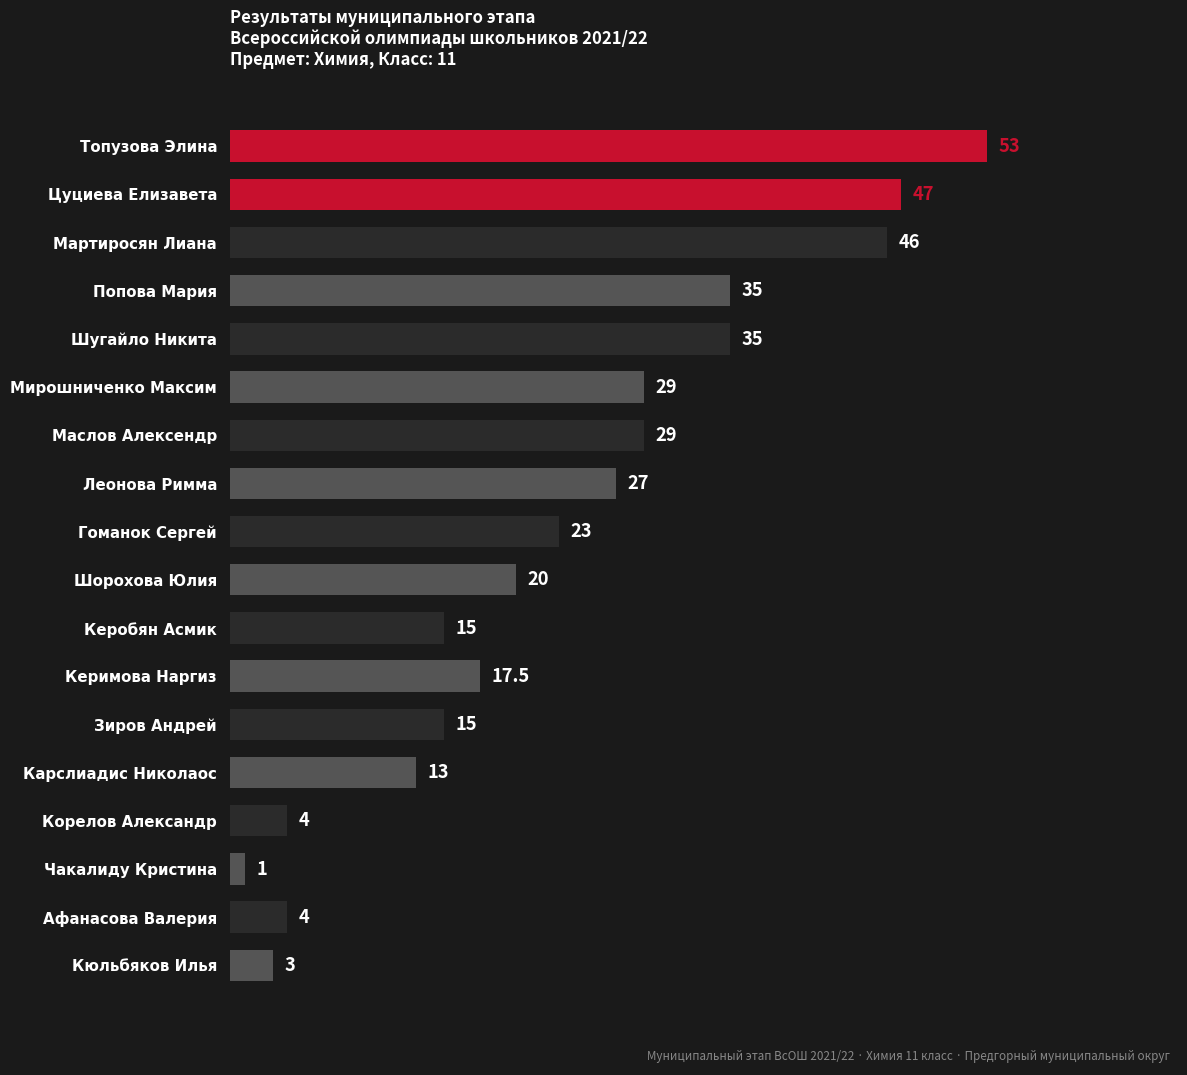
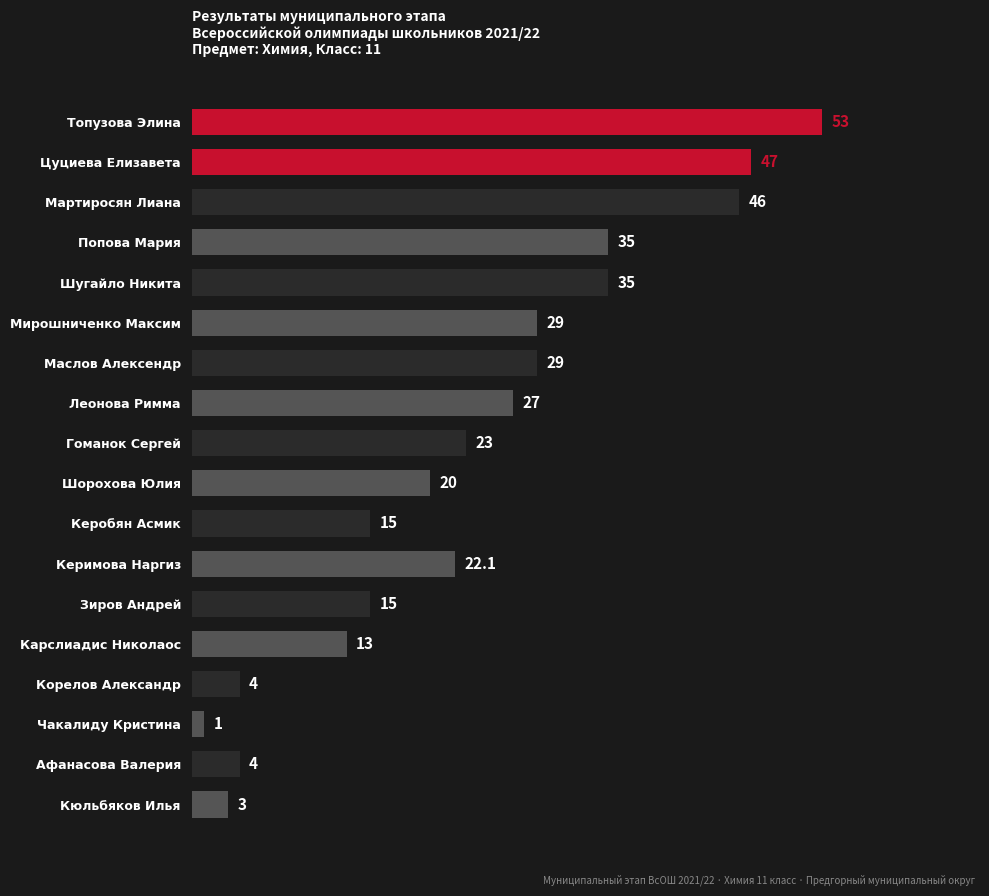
  {
    "Топузова Элина": 53,
    "Цуциева Елизавета": 47,
    "Мартиросян Лиана": 46,
    "Попова Мария": 35,
    "Шугайло Никита": 35,
    "Мирошниченко Максим": 29,
    "Маслов Алексендр": 29,
    "Леонова Римма": 27,
    "Гоманок Сергей": 23,
    "Шорохова Юлия": 20,
    "Керобян Асмик": 15,
-   "Керимова Наргиз": 17.5,
+   "Керимова Наргиз": 22.1,
    "Зиров Андрей": 15,
    "Карслиадис Николаос": 13,
    "Корелов Александр": 4,
    "Чакалиду Кристина": 1,
    "Афанасова Валерия": 4,
    "Кюльбяков Илья": 3
  }
